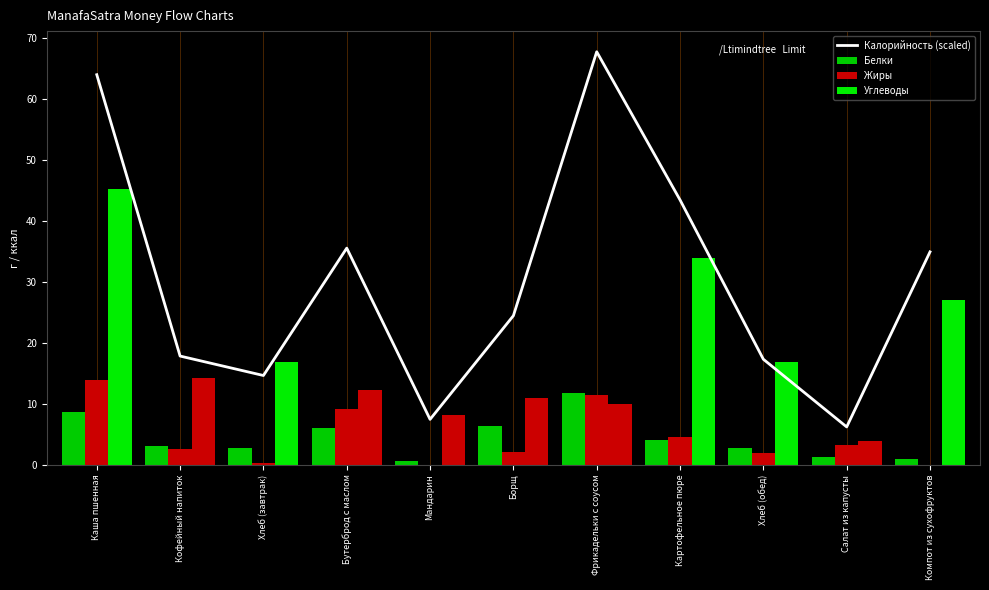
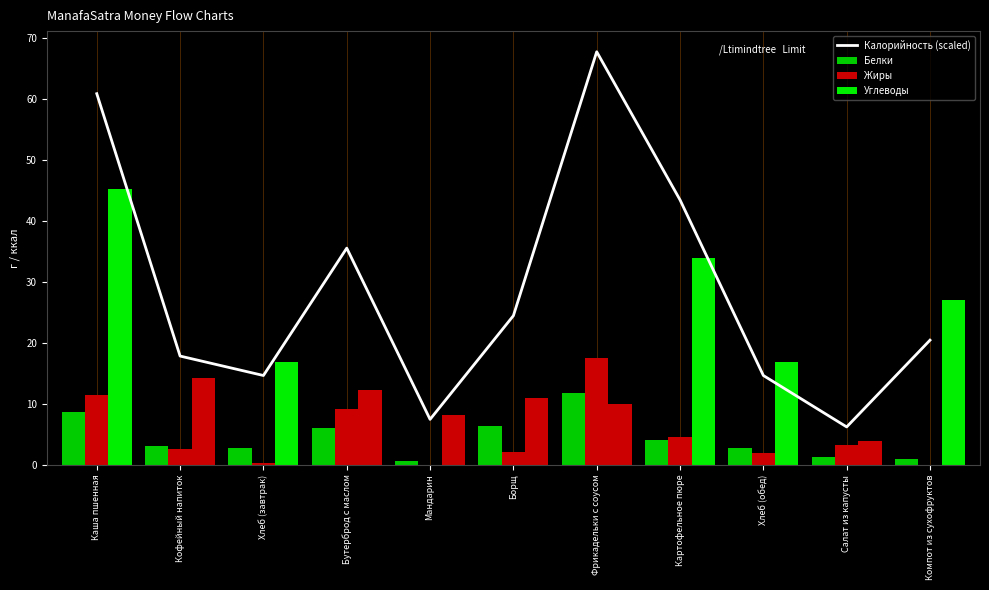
  {
    "Жиры": {
-     "Каша пшенная": 14,
+     "Каша пшенная": 12,
      "Кофейный напиток": 3,
      "Бутерброд с маслом": 9,
      "Мандарин": 0,
      "Борщ": 2,
-     "Фрикадельки с соусом": 12,
+     "Фрикадельки с соусом": 18,
      "Картофельное пюре": 5,
      "Хлеб (обед)": 2,
      "Салат из капусты": 3,
      "Компот из сухофруктов": 0
    },
    "Калорийность (scaled)": {
-     "Каша пшенная": 64,
+     "Каша пшенная": 61,
      "Кофейный напиток": 18,
      "Хлеб (завтрак)": 15,
      "Бутерброд с маслом": 36,
      "Мандарин": 7,
      "Борщ": 24,
      "Фрикадельки с соусом": 68,
      "Картофельное пюре": 43,
-     "Хлеб (обед)": 17,
+     "Хлеб (обед)": 15,
      "Салат из капусты": 6,
-     "Компот из сухофруктов": 35
+     "Компот из сухофруктов": 20
    }
  }
